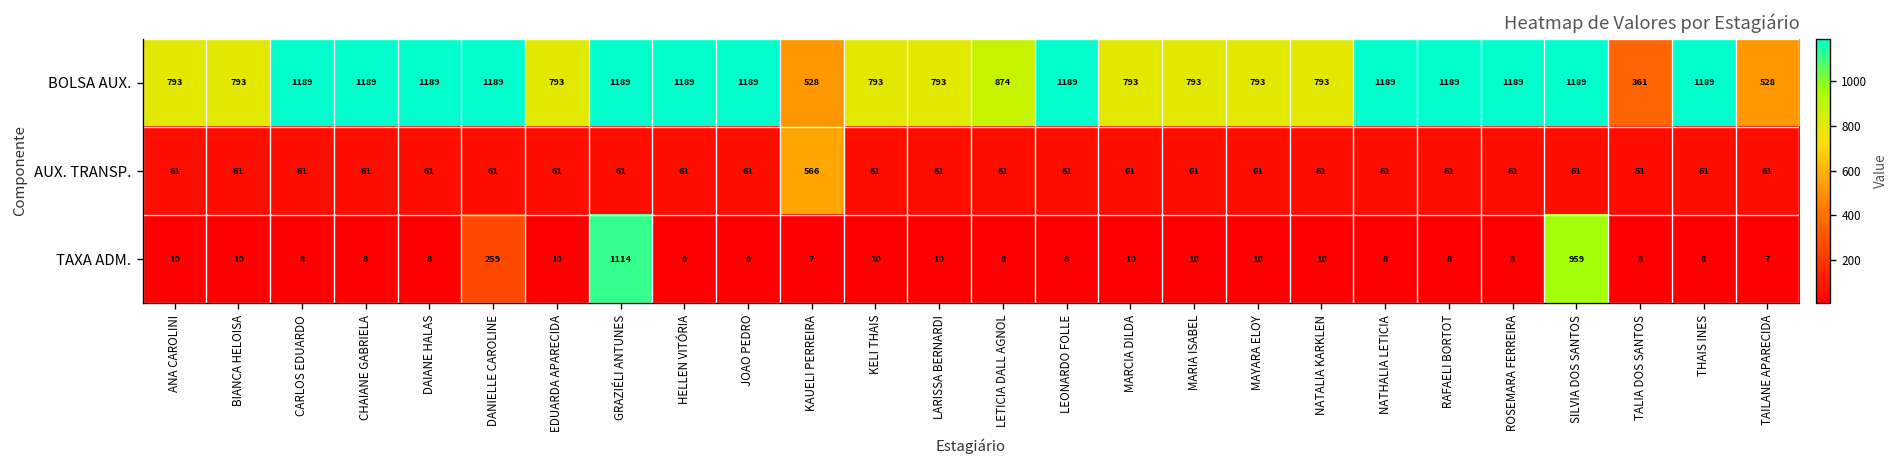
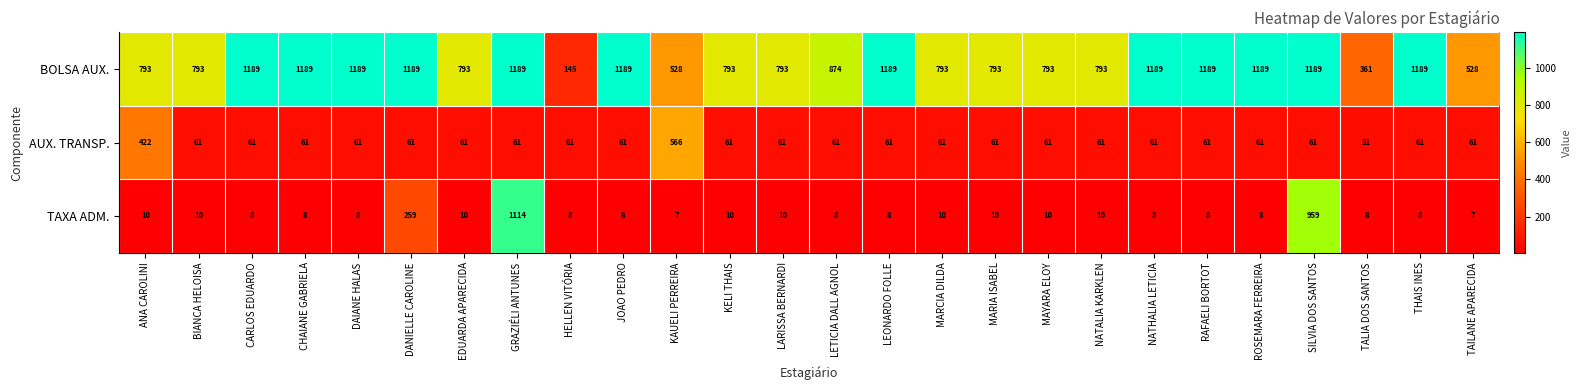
  {
    "BOLSA AUX.": {
      "ANA CAROLINI": 793,
      "BIANCA HELOISA": 793,
      "CARLOS EDUARDO": 1189,
      "CHAIANE GABRIELA": 1189,
      "DAIANE HALAS": 1189,
      "DANIELLE CAROLINE": 1189,
      "EDUARDA APARECIDA": 793,
      "GRAZIÉLI ANTUNES": 1189,
-     "HELLEN VITÓRIA": 1189,
+     "HELLEN VITÓRIA": 145,
      "JOAO PEDRO": 1189,
      "KAUELI PERREIRA": 528,
      "KELI THAIS": 793,
      "LARISSA BERNARDI": 793,
      "LETICIA DALL AGNOL": 874,
      "LEONARDO FOLLE": 1189,
      "MARCIA DILDA": 793,
      "MARIA ISABEL": 793,
      "MAYARA ELOY": 793,
      "NATALIA KARKLEN": 793,
      "NATHALIA LETICIA": 1189,
      "RAFAELI BORTOT": 1189,
      "ROSEMARA FERREIRA": 1189,
      "SILVIA DOS SANTOS": 1189,
      "TALIA DOS SANTOS": 361,
      "THAIS INES": 1189,
      "TAILANE APARECIDA": 528
    },
    "AUX. TRANSP.": {
-     "ANA CAROLINI": 61,
+     "ANA CAROLINI": 422,
      "BIANCA HELOISA": 61,
      "CARLOS EDUARDO": 61,
      "CHAIANE GABRIELA": 61,
      "DAIANE HALAS": 61,
      "DANIELLE CAROLINE": 61,
      "EDUARDA APARECIDA": 61,
      "GRAZIÉLI ANTUNES": 61,
      "HELLEN VITÓRIA": 61,
      "JOAO PEDRO": 61,
      "KAUELI PERREIRA": 566,
      "KELI THAIS": 61,
      "LARISSA BERNARDI": 61,
      "LETICIA DALL AGNOL": 61,
      "LEONARDO FOLLE": 61,
      "MARCIA DILDA": 61,
      "MARIA ISABEL": 61,
      "MAYARA ELOY": 61,
      "NATALIA KARKLEN": 61,
      "NATHALIA LETICIA": 61,
      "RAFAELI BORTOT": 61,
      "ROSEMARA FERREIRA": 61,
      "SILVIA DOS SANTOS": 61,
      "TALIA DOS SANTOS": 51,
      "THAIS INES": 61,
      "TAILANE APARECIDA": 61
    },
    "TAXA ADM.": {
      "ANA CAROLINI": 10,
      "BIANCA HELOISA": 10,
      "CARLOS EDUARDO": 8,
      "CHAIANE GABRIELA": 8,
      "DAIANE HALAS": 8,
      "DANIELLE CAROLINE": 259,
      "EDUARDA APARECIDA": 10,
      "GRAZIÉLI ANTUNES": 1114,
      "HELLEN VITÓRIA": 8,
      "JOAO PEDRO": 8,
      "KAUELI PERREIRA": 7,
      "KELI THAIS": 10,
      "LARISSA BERNARDI": 10,
      "LETICIA DALL AGNOL": 8,
      "LEONARDO FOLLE": 8,
      "MARCIA DILDA": 10,
      "MARIA ISABEL": 10,
      "MAYARA ELOY": 10,
      "NATALIA KARKLEN": 10,
      "NATHALIA LETICIA": 8,
      "RAFAELI BORTOT": 8,
      "ROSEMARA FERREIRA": 8,
      "SILVIA DOS SANTOS": 959,
      "TALIA DOS SANTOS": 8,
      "THAIS INES": 8,
      "TAILANE APARECIDA": 7
    }
  }
